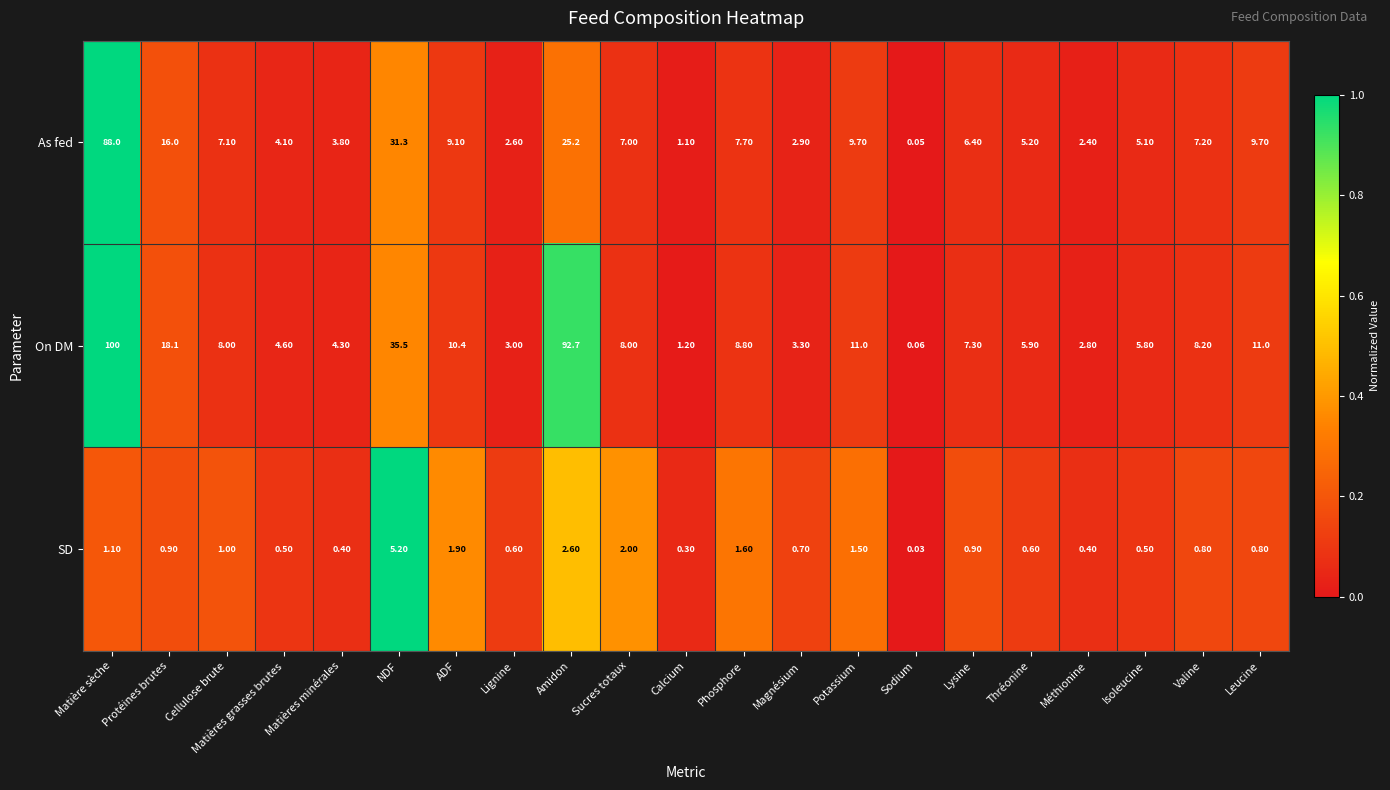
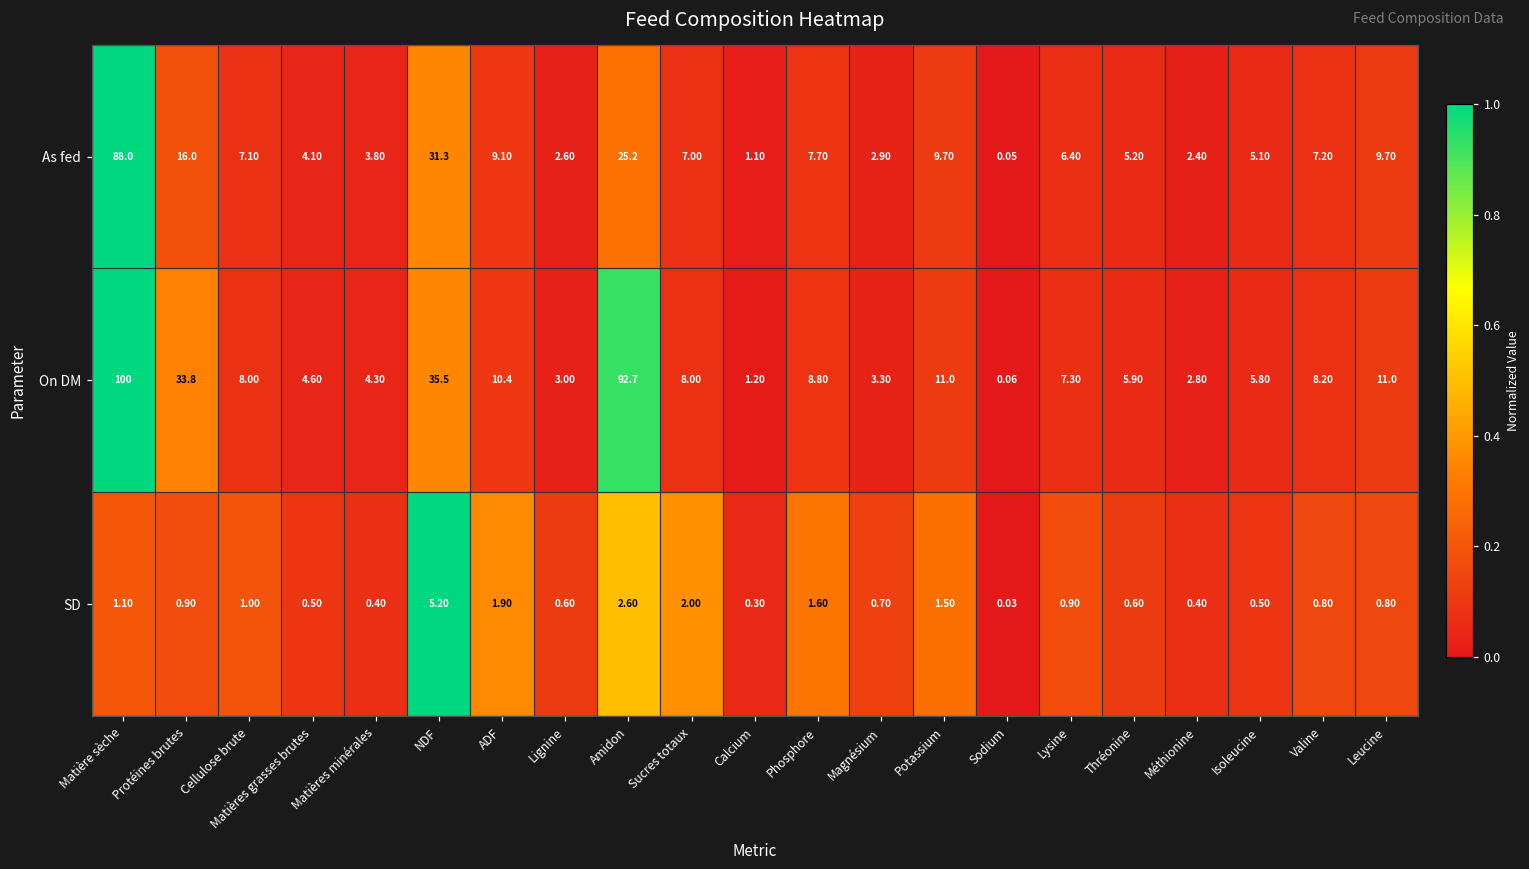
  {
    "As fed": {
      "Matière sèche": 88.0,
      "Protéines brutes": 16.0,
      "Cellulose brute": 7.10,
      "Matières grasses brutes": 4.10,
      "Matières minérales": 3.80,
      "NDF": 31.3,
      "ADF": 9.10,
      "Lignine": 2.60,
      "Amidon": 25.2,
      "Sucres totaux": 7.00,
      "Calcium": 1.10,
      "Phosphore": 7.70,
      "Magnésium": 2.90,
      "Potassium": 9.70,
      "Sodium": 0.05,
      "Lysine": 6.40,
      "Thréonine": 5.20,
      "Méthionine": 2.40,
      "Isoleucine": 5.10,
      "Valine": 7.20,
      "Leucine": 9.70
    },
    "On DM": {
      "Matière sèche": 100,
-     "Protéines brutes": 18.1,
+     "Protéines brutes": 33.8,
      "Cellulose brute": 8.00,
      "Matières grasses brutes": 4.60,
      "Matières minérales": 4.30,
      "NDF": 35.5,
      "ADF": 10.4,
      "Lignine": 3.00,
      "Amidon": 92.7,
      "Sucres totaux": 8.00,
      "Calcium": 1.20,
      "Phosphore": 8.80,
      "Magnésium": 3.30,
      "Potassium": 11.0,
      "Sodium": 0.06,
      "Lysine": 7.30,
      "Thréonine": 5.90,
      "Méthionine": 2.80,
      "Isoleucine": 5.80,
      "Valine": 8.20,
      "Leucine": 11.0
    },
    "SD": {
      "Matière sèche": 1.10,
      "Protéines brutes": 0.90,
      "Cellulose brute": 1.00,
      "Matières grasses brutes": 0.50,
      "Matières minérales": 0.40,
      "NDF": 5.20,
      "ADF": 1.90,
      "Lignine": 0.60,
      "Amidon": 2.60,
      "Sucres totaux": 2.00,
      "Calcium": 0.30,
      "Phosphore": 1.60,
      "Magnésium": 0.70,
      "Potassium": 1.50,
      "Sodium": 0.03,
      "Lysine": 0.90,
      "Thréonine": 0.60,
      "Méthionine": 0.40,
      "Isoleucine": 0.50,
      "Valine": 0.80,
      "Leucine": 0.80
    }
  }
